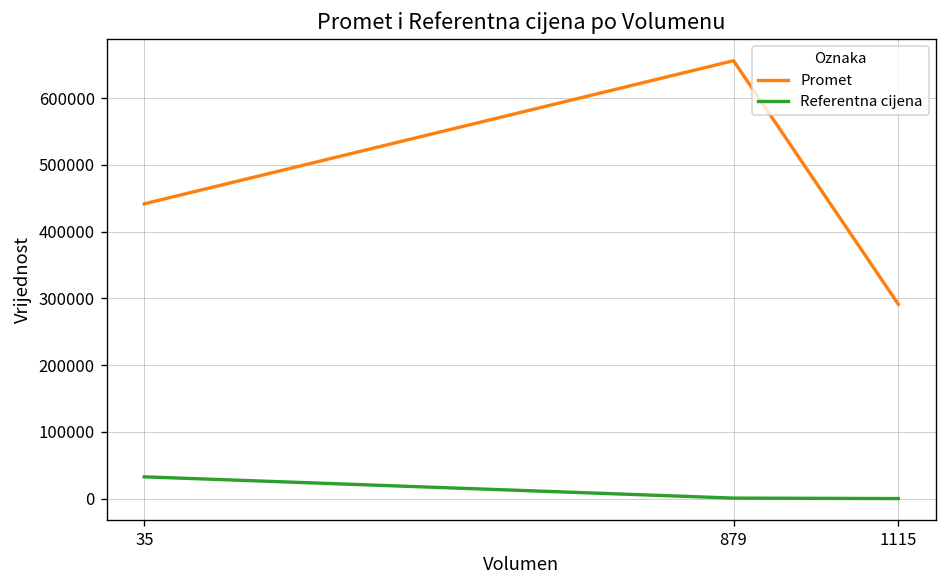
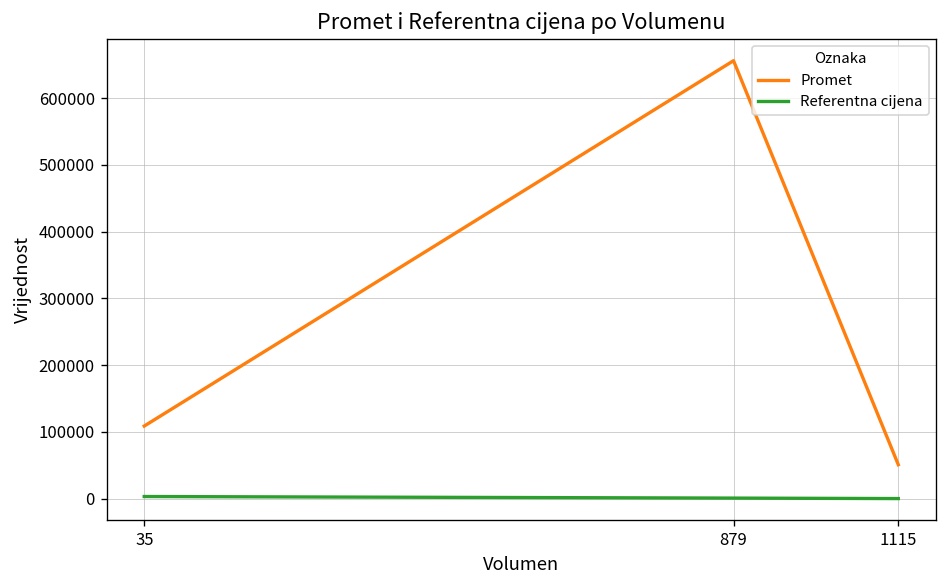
  {
    "Promet": {
-     "35": 440000,
+     "35": 110000,
      "879": 660000,
-     "1115": 290000
+     "1115": 50000
    },
    "Referentna cijena": {
-     "35": 30000,
+     "35": 0,
      "879": 0,
      "1115": 0
    }
  }
